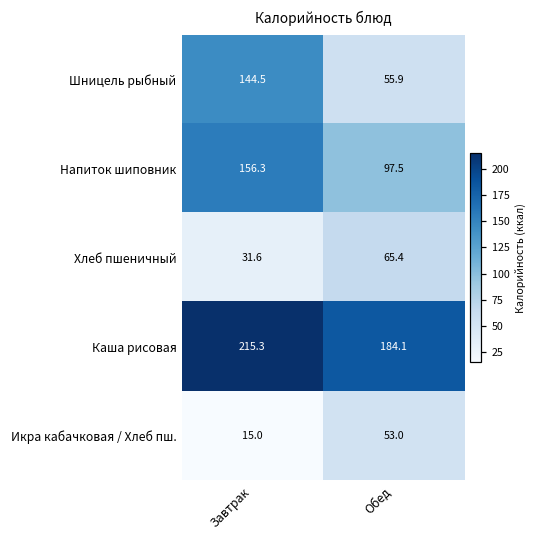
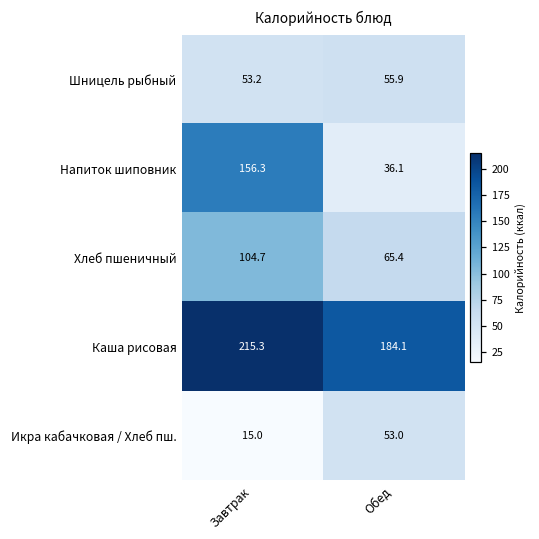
  {
    "Шницель рыбный": {
-     "Завтрак": 144.5,
+     "Завтрак": 53.2,
      "Обед": 55.9
    },
    "Напиток шиповник": {
      "Завтрак": 156.3,
-     "Обед": 97.5
+     "Обед": 36.1
    },
    "Хлеб пшеничный": {
-     "Завтрак": 31.6,
+     "Завтрак": 104.7,
      "Обед": 65.4
    },
    "Каша рисовая": {
      "Завтрак": 215.3,
      "Обед": 184.1
    },
    "Икра кабачковая / Хлеб пш.": {
      "Завтрак": 15.0,
      "Обед": 53.0
    }
  }
